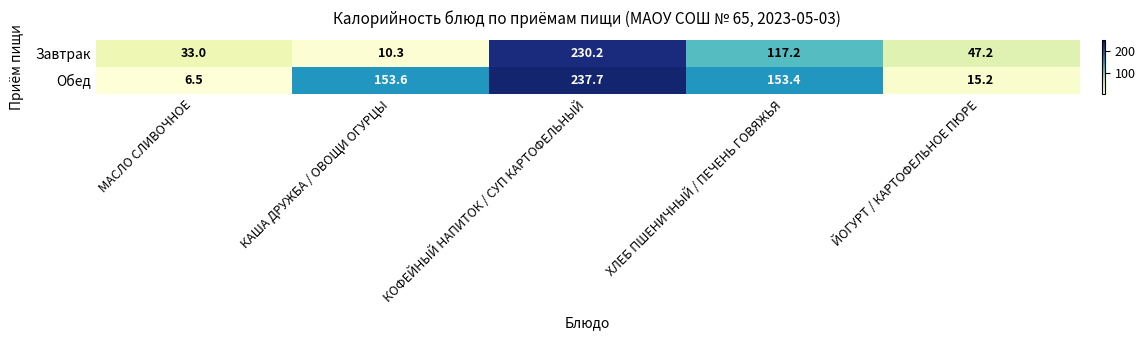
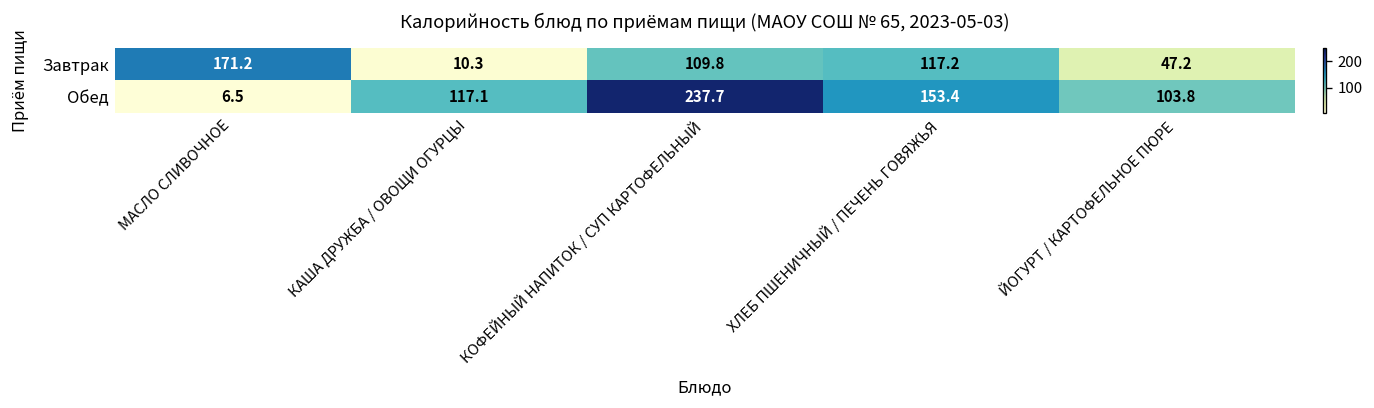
  {
    "Завтрак": {
-     "МАСЛО СЛИВОЧНОЕ": 33.0,
+     "МАСЛО СЛИВОЧНОЕ": 171.2,
      "КАША ДРУЖБА / ОВОЩИ ОГУРЦЫ": 10.3,
-     "КОФЕЙНЫЙ НАПИТОК / СУП КАРТОФЕЛЬНЫЙ": 230.2,
+     "КОФЕЙНЫЙ НАПИТОК / СУП КАРТОФЕЛЬНЫЙ": 109.8,
      "ХЛЕБ ПШЕНИЧНЫЙ / ПЕЧЕНЬ ГОВЯЖЬЯ": 117.2,
      "ЙОГУРТ / КАРТОФЕЛЬНОЕ ПЮРЕ": 47.2
    },
    "Обед": {
      "МАСЛО СЛИВОЧНОЕ": 6.5,
-     "КАША ДРУЖБА / ОВОЩИ ОГУРЦЫ": 153.6,
+     "КАША ДРУЖБА / ОВОЩИ ОГУРЦЫ": 117.1,
      "КОФЕЙНЫЙ НАПИТОК / СУП КАРТОФЕЛЬНЫЙ": 237.7,
      "ХЛЕБ ПШЕНИЧНЫЙ / ПЕЧЕНЬ ГОВЯЖЬЯ": 153.4,
-     "ЙОГУРТ / КАРТОФЕЛЬНОЕ ПЮРЕ": 15.2
+     "ЙОГУРТ / КАРТОФЕЛЬНОЕ ПЮРЕ": 103.8
    }
  }
